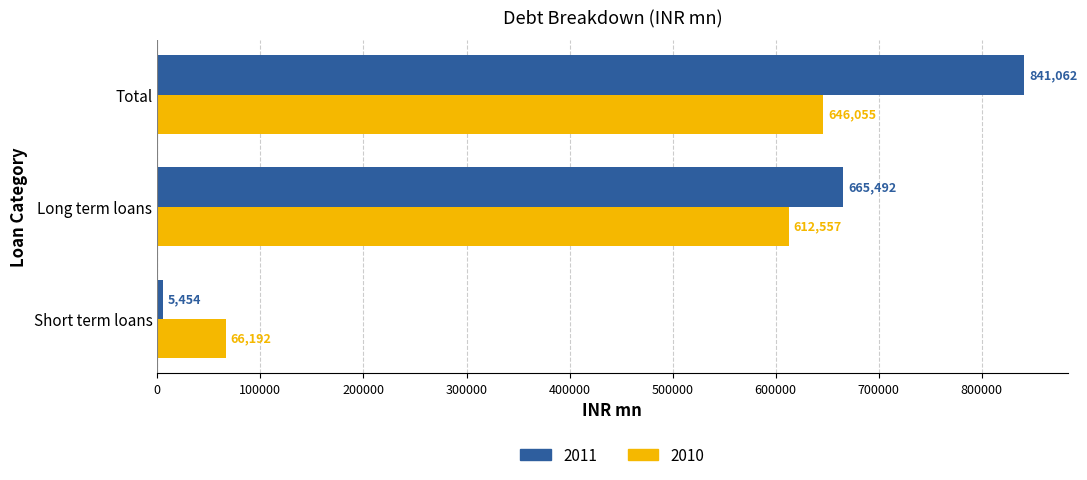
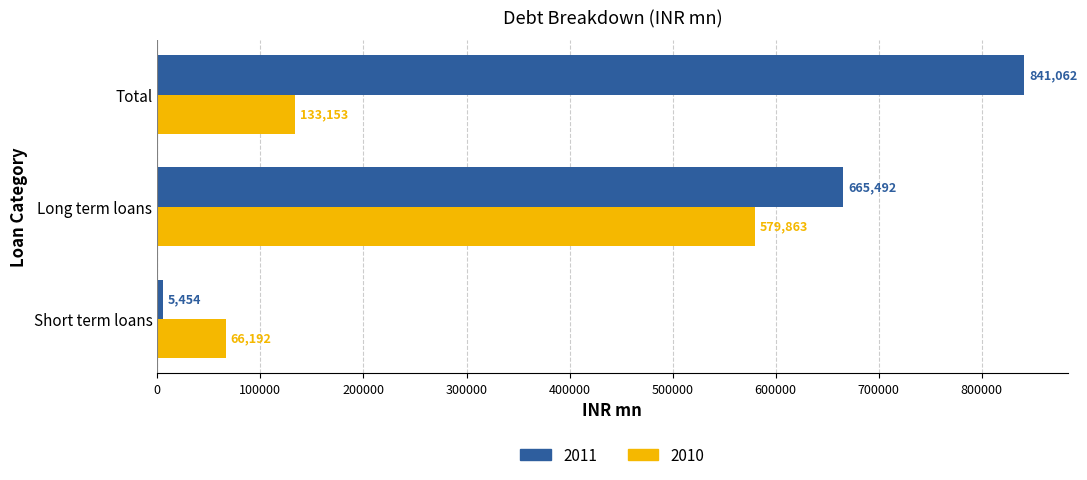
  {
    "2011": {
      "Total": "841,062",
      "Long term loans": "665,492",
      "Short term loans": "5,454"
    },
    "2010": {
-     "Total": "646,055",
-     "Long term loans": "612,557",
+     "Total": "133,153",
+     "Long term loans": "579,863",
      "Short term loans": "66,192"
    }
  }
